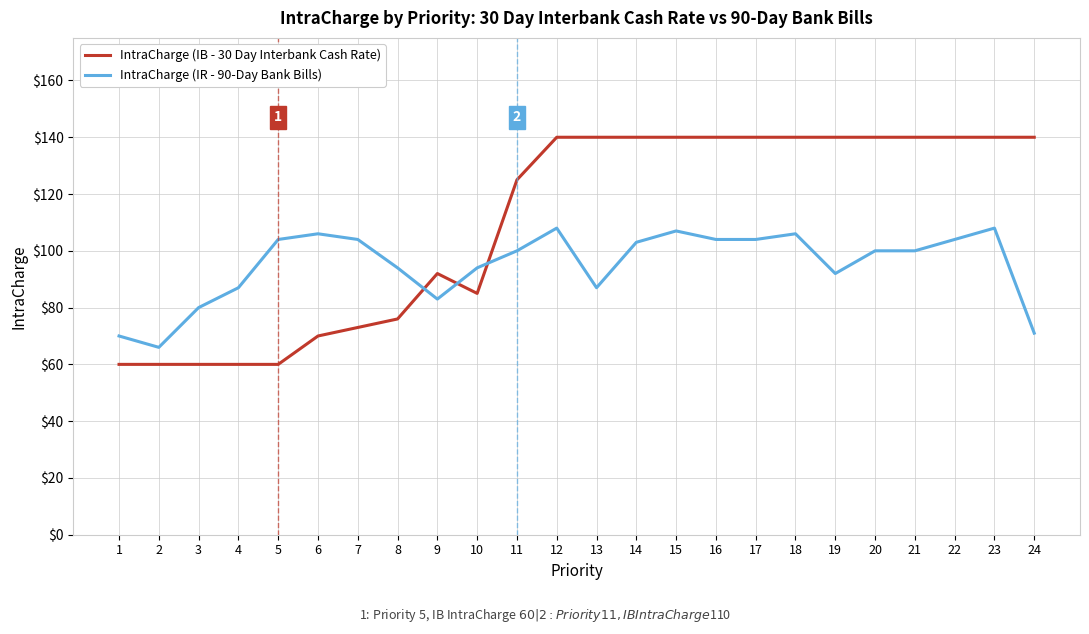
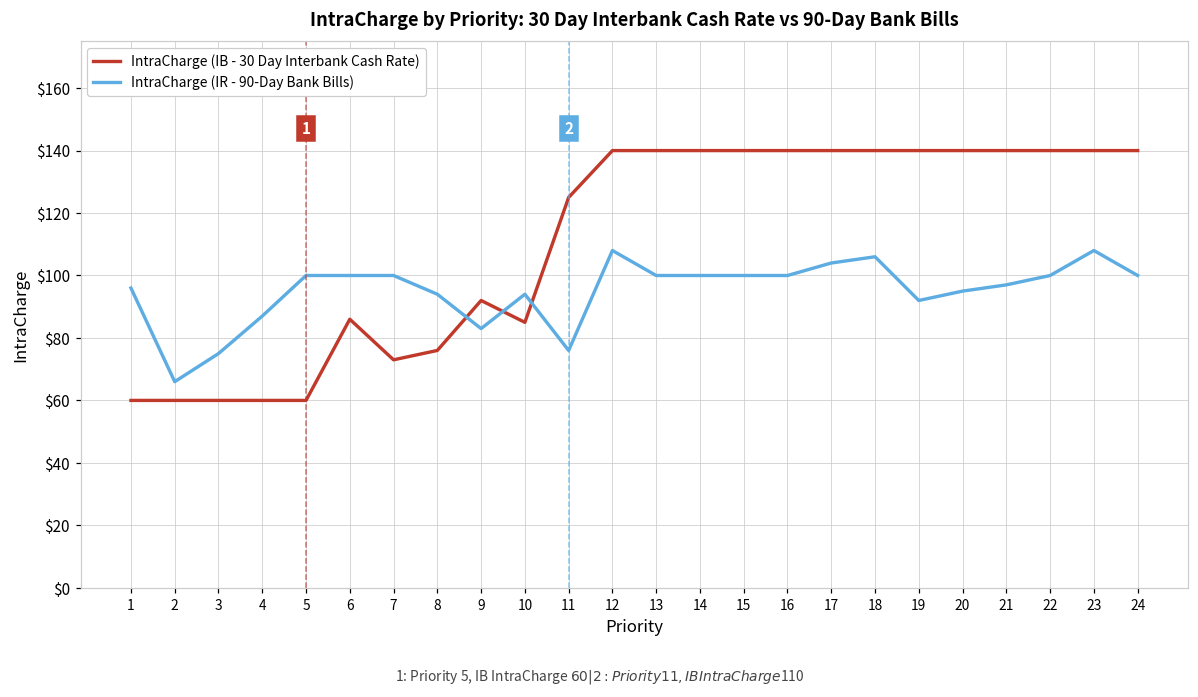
  {
    "IntraCharge (IB - 30 Day Interbank Cash Rate)": {
      "1": "$60",
      "2": "$60",
      "3": "$60",
      "4": "$60",
      "5": "$60",
-     "6": "$70",
+     "6": "$86",
      "7": "$73",
      "8": "$76",
      "9": "$92",
      "10": "$85",
      "11": "$125",
      "12": "$140",
      "13": "$140",
      "14": "$140",
      "15": "$140",
      "16": "$140",
      "17": "$140",
      "18": "$140",
      "19": "$140",
      "20": "$140",
      "21": "$140",
      "22": "$140",
      "23": "$140",
      "24": "$140"
    },
    "IntraCharge (IR - 90-Day Bank Bills)": {
-     "1": "$70",
+     "1": "$96",
      "2": "$66",
-     "3": "$80",
+     "3": "$75",
      "4": "$87",
-     "5": "$104",
-     "6": "$106",
-     "7": "$104",
+     "5": "$100",
+     "6": "$100",
+     "7": "$100",
      "8": "$94",
      "9": "$83",
      "10": "$94",
-     "11": "$100",
+     "11": "$76",
      "12": "$108",
-     "13": "$87",
-     "14": "$103",
-     "15": "$107",
-     "16": "$104",
+     "13": "$100",
+     "14": "$100",
+     "15": "$100",
+     "16": "$100",
      "17": "$104",
      "18": "$106",
      "19": "$92",
-     "20": "$100",
-     "21": "$100",
-     "22": "$104",
+     "20": "$95",
+     "21": "$97",
+     "22": "$100",
      "23": "$108",
-     "24": "$71"
+     "24": "$100"
    }
  }
